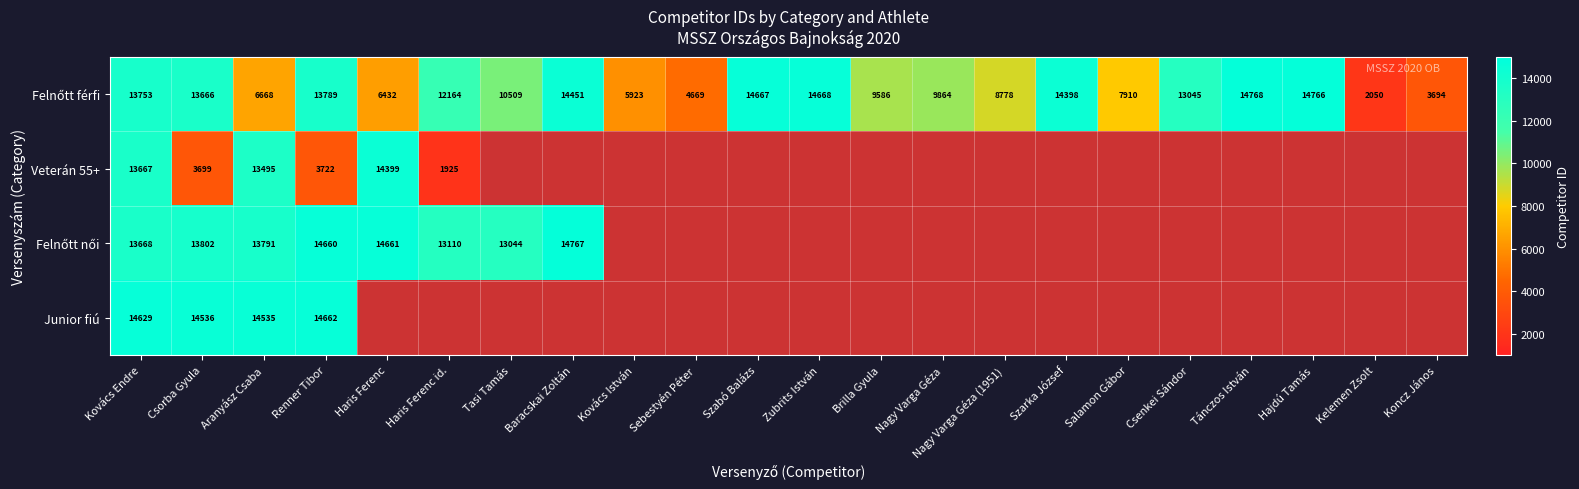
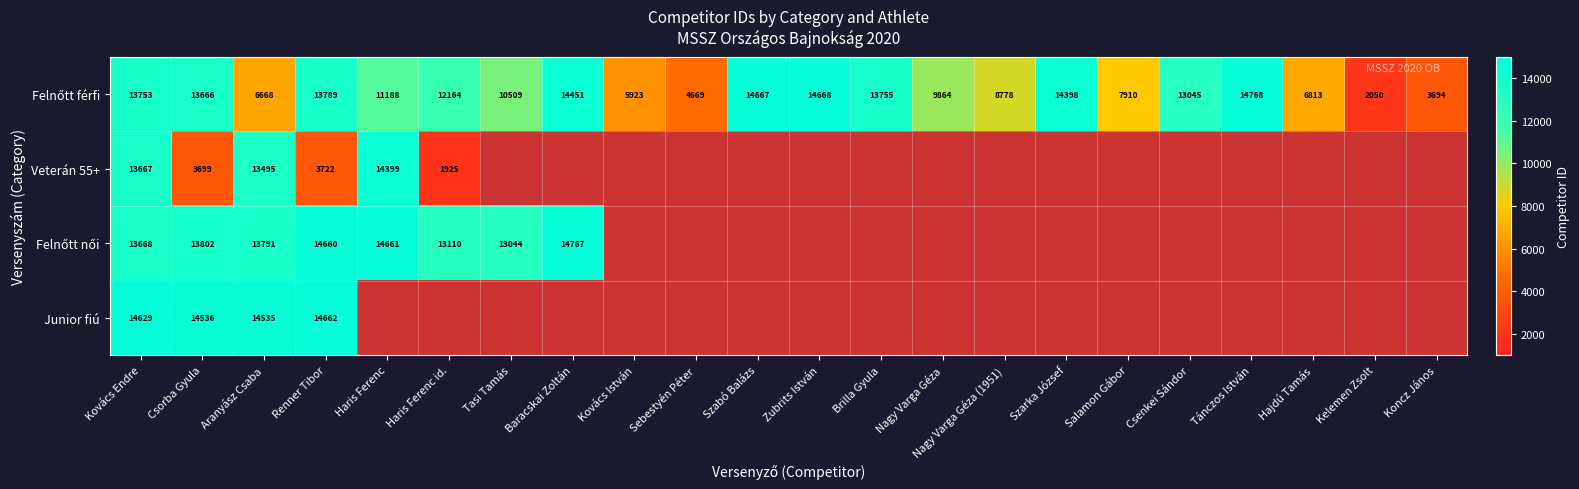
  {
    "Felnőtt férfi": {
      "Kovács Endre": 13753,
      "Csorba Gyula": 13666,
      "Aranyász Csaba": 6668,
      "Renner Tibor": 13789,
-     "Haris Ferenc": 6432,
+     "Haris Ferenc": 11188,
      "Haris Ferenc id.": 12164,
      "Tasi Tamás": 10509,
      "Baracskai Zoltán": 14451,
      "Kovács István": 5923,
      "Sebestyén Péter": 4669,
      "Szabó Balázs": 14667,
      "Zubrits István": 14668,
-     "Brilla Gyula": 9586,
+     "Brilla Gyula": 13755,
      "Nagy Varga Géza": 9864,
      "Nagy Varga Géza (1951)": 8778,
      "Szarka József": 14398,
      "Salamon Gábor": 7910,
      "Csenkei Sándor": 13045,
      "Tánczos István": 14768,
-     "Hajdú Tamás": 14766,
+     "Hajdú Tamás": 6813,
      "Koncz János": 3694
    },
    "Veterán 55+": {
      "Kovács Endre": 13667,
      "Csorba Gyula": 3699,
      "Aranyász Csaba": 13495,
      "Renner Tibor": 3722,
      "Haris Ferenc": 14399,
      "Haris Ferenc id.": 1925
    },
    "Felnőtt női": {
      "Kovács Endre": 13668,
      "Csorba Gyula": 13802,
      "Aranyász Csaba": 13791,
      "Renner Tibor": 14660,
      "Haris Ferenc": 14661,
      "Haris Ferenc id.": 13110,
      "Tasi Tamás": 13044,
      "Baracskai Zoltán": 14767
    },
    "Junior fiú": {
      "Kovács Endre": 14629,
      "Csorba Gyula": 14536,
      "Aranyász Csaba": 14535,
      "Renner Tibor": 14662
    }
  }
